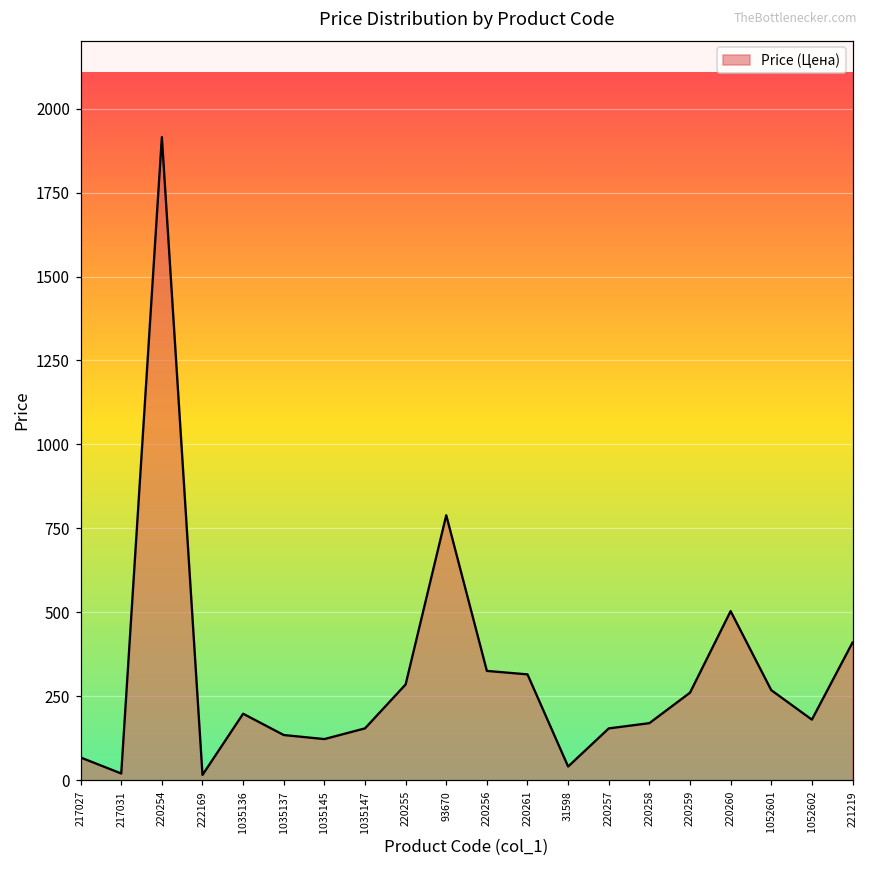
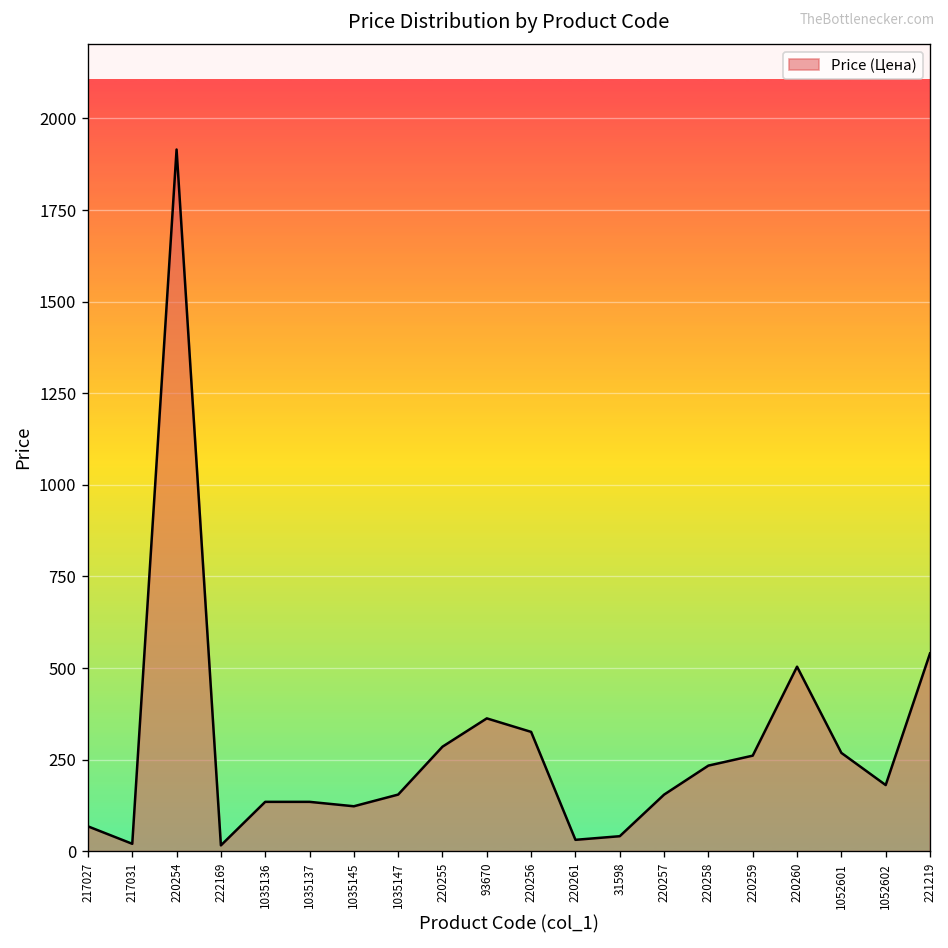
  {
    "217027": 70,
    "217031": 20,
    "220254": 1920,
    "222169": 20,
-   "1035136": 200,
+   "1035136": 130,
    "1035137": 130,
    "1035145": 120,
    "1035147": 150,
    "220255": 290,
-   "93670": 790,
+   "93670": 360,
    "220256": 330,
-   "220261": 320,
+   "220261": 30,
    "31598": 40,
    "220257": 150,
-   "220258": 170,
+   "220258": 230,
    "220259": 260,
    "220260": 500,
    "1052601": 270,
    "1052602": 180,
-   "221219": 410
+   "221219": 540
  }
